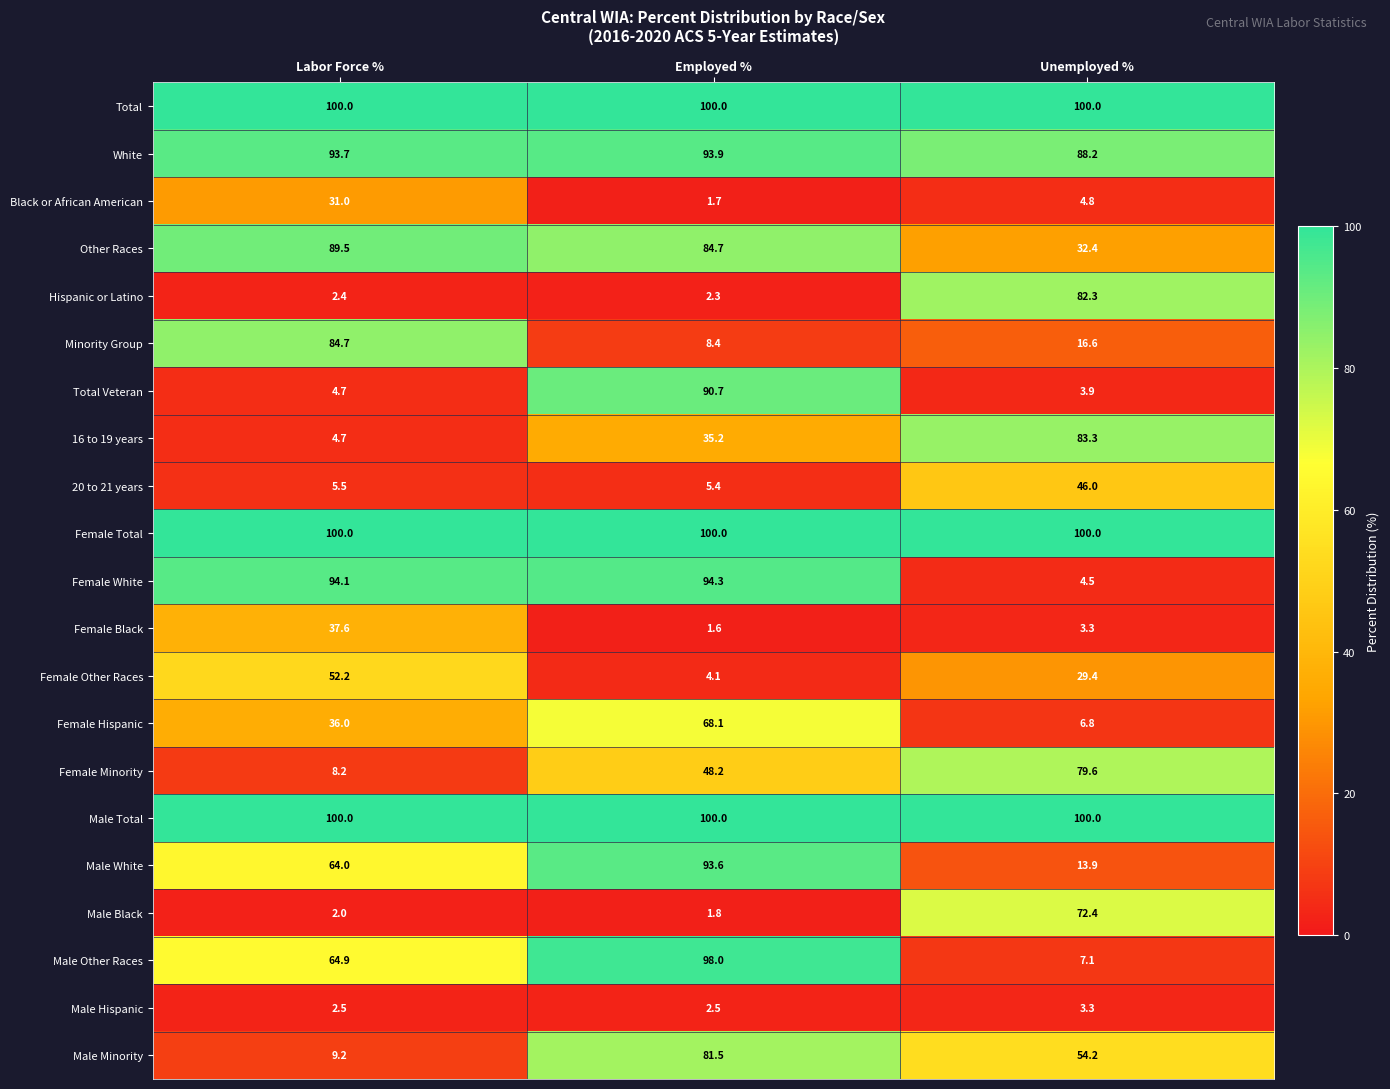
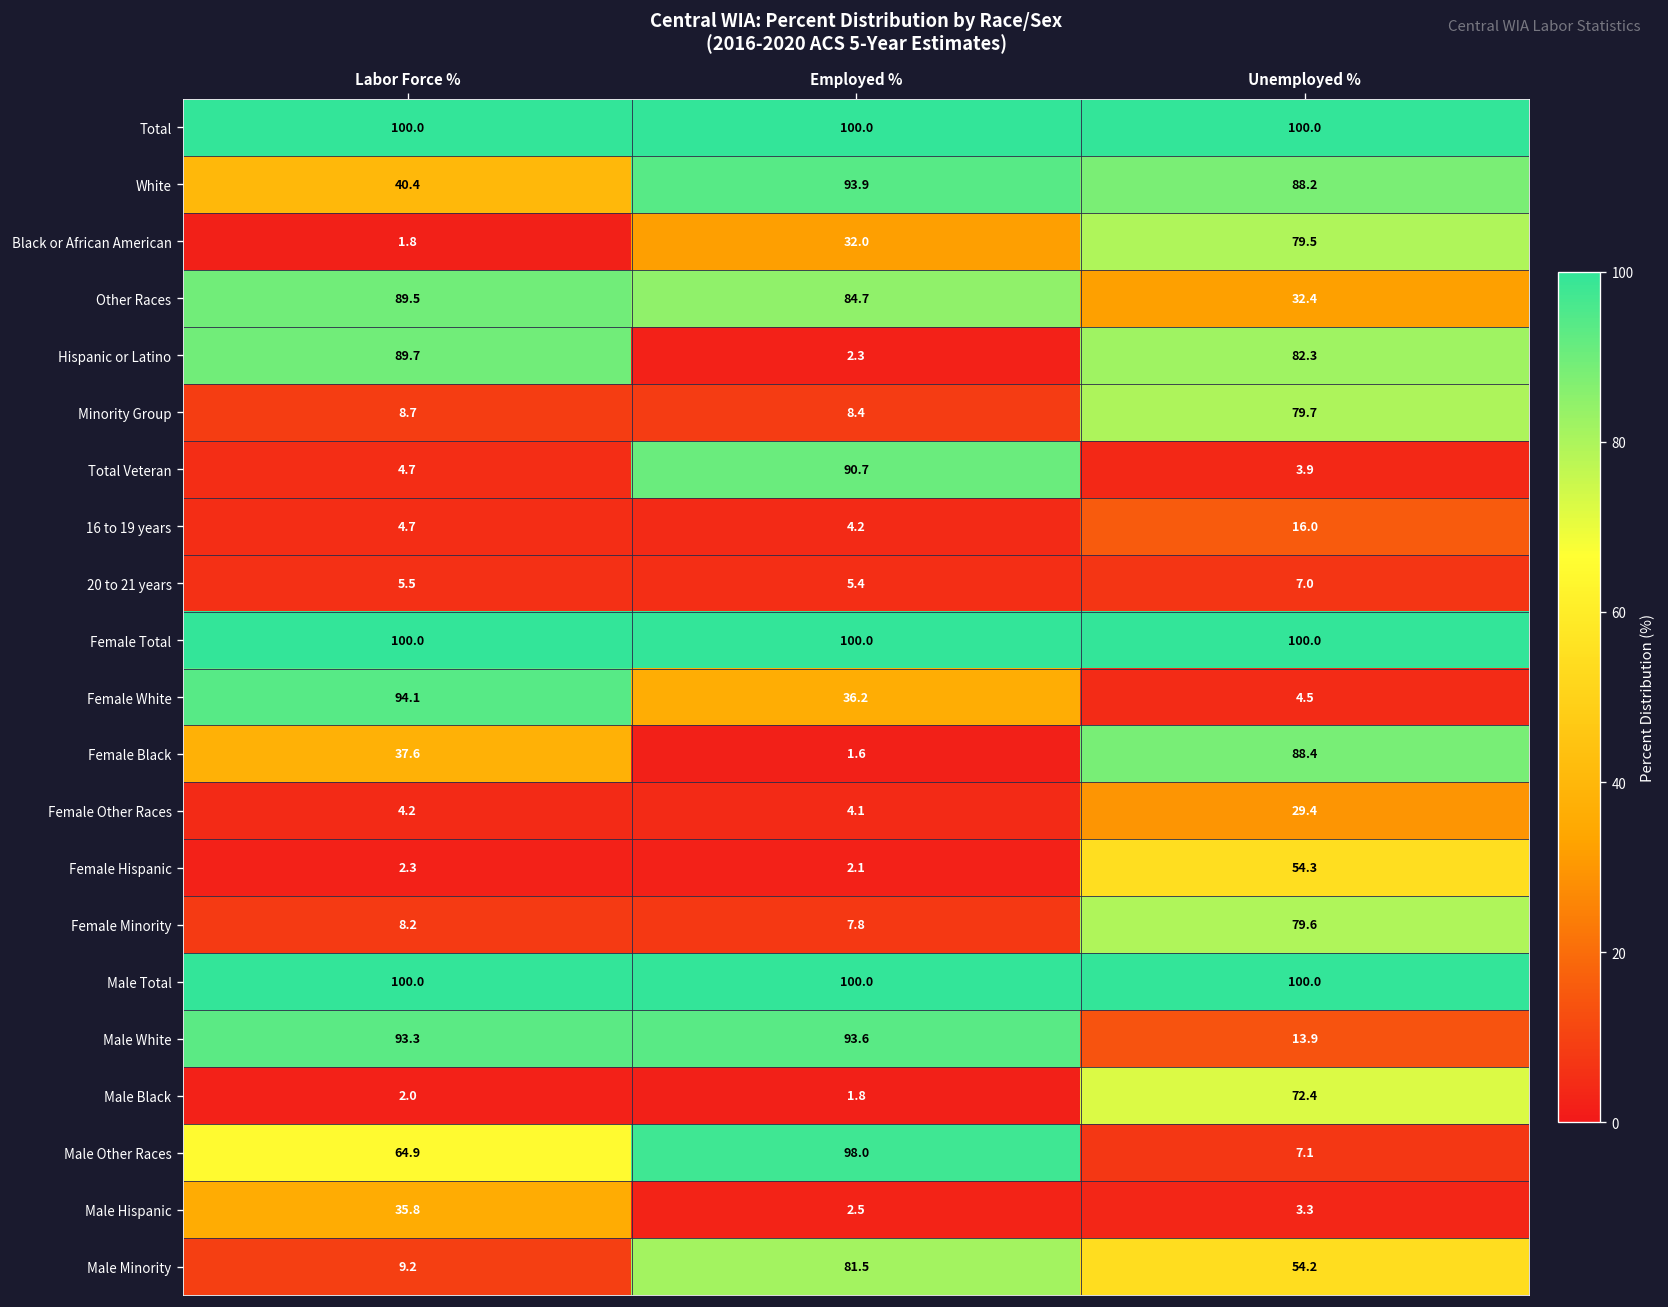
  {
    "Total": {
      "Labor Force %": 100.0,
      "Employed %": 100.0,
      "Unemployed %": 100.0
    },
    "White": {
-     "Labor Force %": 93.7,
+     "Labor Force %": 40.4,
      "Employed %": 93.9,
      "Unemployed %": 88.2
    },
    "Black or African American": {
-     "Labor Force %": 31.0,
-     "Employed %": 1.7,
-     "Unemployed %": 4.8
+     "Labor Force %": 1.8,
+     "Employed %": 32.0,
+     "Unemployed %": 79.5
    },
    "Other Races": {
      "Labor Force %": 89.5,
      "Employed %": 84.7,
      "Unemployed %": 32.4
    },
    "Hispanic or Latino": {
-     "Labor Force %": 2.4,
+     "Labor Force %": 89.7,
      "Employed %": 2.3,
      "Unemployed %": 82.3
    },
    "Minority Group": {
-     "Labor Force %": 84.7,
+     "Labor Force %": 8.7,
      "Employed %": 8.4,
-     "Unemployed %": 16.6
+     "Unemployed %": 79.7
    },
    "Total Veteran": {
      "Labor Force %": 4.7,
      "Employed %": 90.7,
      "Unemployed %": 3.9
    },
    "16 to 19 years": {
      "Labor Force %": 4.7,
-     "Employed %": 35.2,
-     "Unemployed %": 83.3
+     "Employed %": 4.2,
+     "Unemployed %": 16.0
    },
    "20 to 21 years": {
      "Labor Force %": 5.5,
      "Employed %": 5.4,
-     "Unemployed %": 46.0
+     "Unemployed %": 7.0
    },
    "Female Total": {
      "Labor Force %": 100.0,
      "Employed %": 100.0,
      "Unemployed %": 100.0
    },
    "Female White": {
      "Labor Force %": 94.1,
-     "Employed %": 94.3,
+     "Employed %": 36.2,
      "Unemployed %": 4.5
    },
    "Female Black": {
      "Labor Force %": 37.6,
      "Employed %": 1.6,
-     "Unemployed %": 3.3
+     "Unemployed %": 88.4
    },
    "Female Other Races": {
-     "Labor Force %": 52.2,
+     "Labor Force %": 4.2,
      "Employed %": 4.1,
      "Unemployed %": 29.4
    },
    "Female Hispanic": {
-     "Labor Force %": 36.0,
-     "Employed %": 68.1,
-     "Unemployed %": 6.8
+     "Labor Force %": 2.3,
+     "Employed %": 2.1,
+     "Unemployed %": 54.3
    },
    "Female Minority": {
      "Labor Force %": 8.2,
-     "Employed %": 48.2,
+     "Employed %": 7.8,
      "Unemployed %": 79.6
    },
    "Male Total": {
      "Labor Force %": 100.0,
      "Employed %": 100.0,
      "Unemployed %": 100.0
    },
    "Male White": {
-     "Labor Force %": 64.0,
+     "Labor Force %": 93.3,
      "Employed %": 93.6,
      "Unemployed %": 13.9
    },
    "Male Black": {
      "Labor Force %": 2.0,
      "Employed %": 1.8,
      "Unemployed %": 72.4
    },
    "Male Other Races": {
      "Labor Force %": 64.9,
      "Employed %": 98.0,
      "Unemployed %": 7.1
    },
    "Male Hispanic": {
-     "Labor Force %": 2.5,
+     "Labor Force %": 35.8,
      "Employed %": 2.5,
      "Unemployed %": 3.3
    },
    "Male Minority": {
      "Labor Force %": 9.2,
      "Employed %": 81.5,
      "Unemployed %": 54.2
    }
  }
